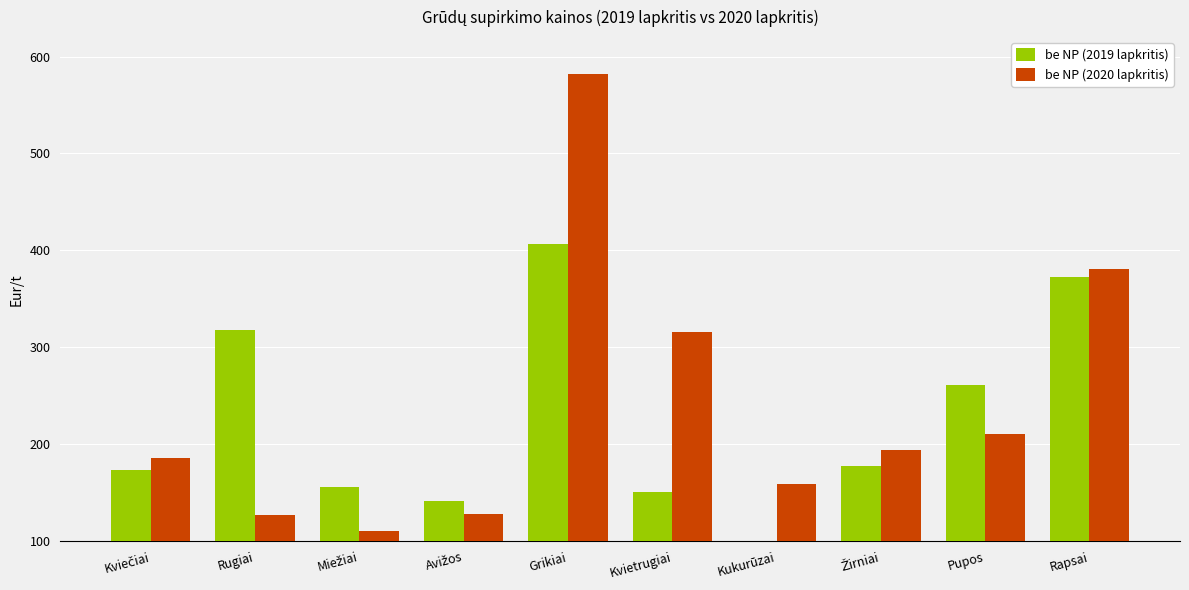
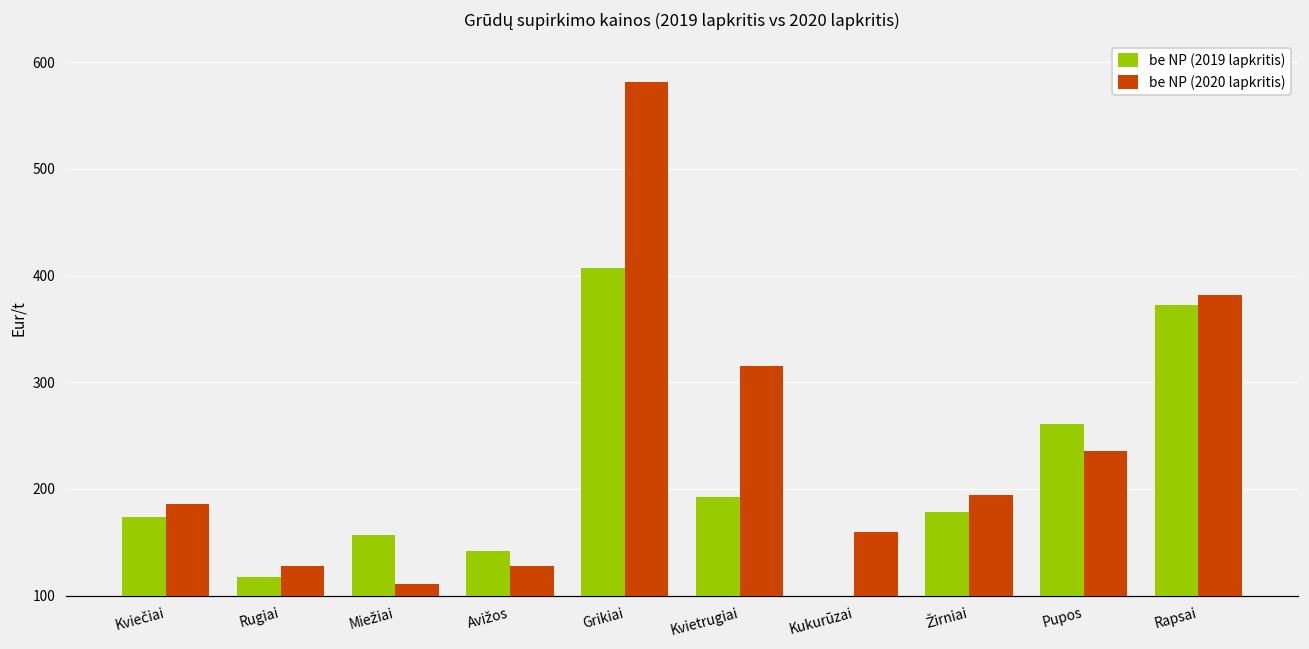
  {
    "be NP (2019 lapkritis)": {
      "Kviečiai": 170,
-     "Rugiai": 320,
+     "Rugiai": 120,
      "Miežiai": 160,
      "Avižos": 140,
      "Grikiai": 410,
-     "Kvietrugiai": 150,
+     "Kvietrugiai": 190,
      "Žirniai": 180,
      "Pupos": 260,
      "Rapsai": 370
    },
    "be NP (2020 lapkritis)": {
      "Kviečiai": 190,
      "Rugiai": 130,
      "Miežiai": 110,
      "Avižos": 130,
      "Grikiai": 580,
      "Kvietrugiai": 320,
      "Kukurūzai": 160,
      "Žirniai": 190,
-     "Pupos": 210,
+     "Pupos": 240,
      "Rapsai": 380
    }
  }
